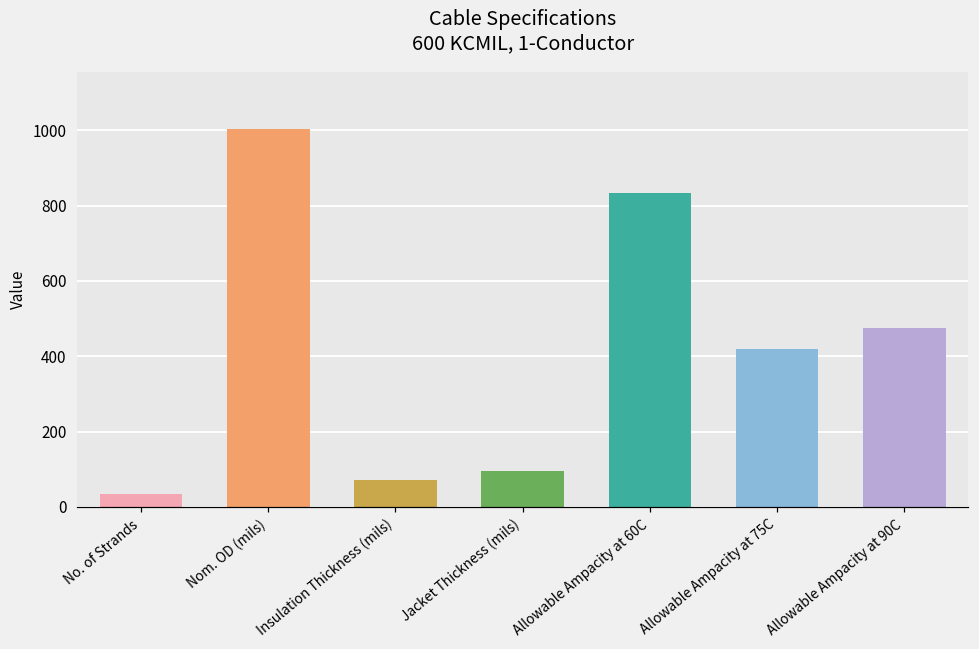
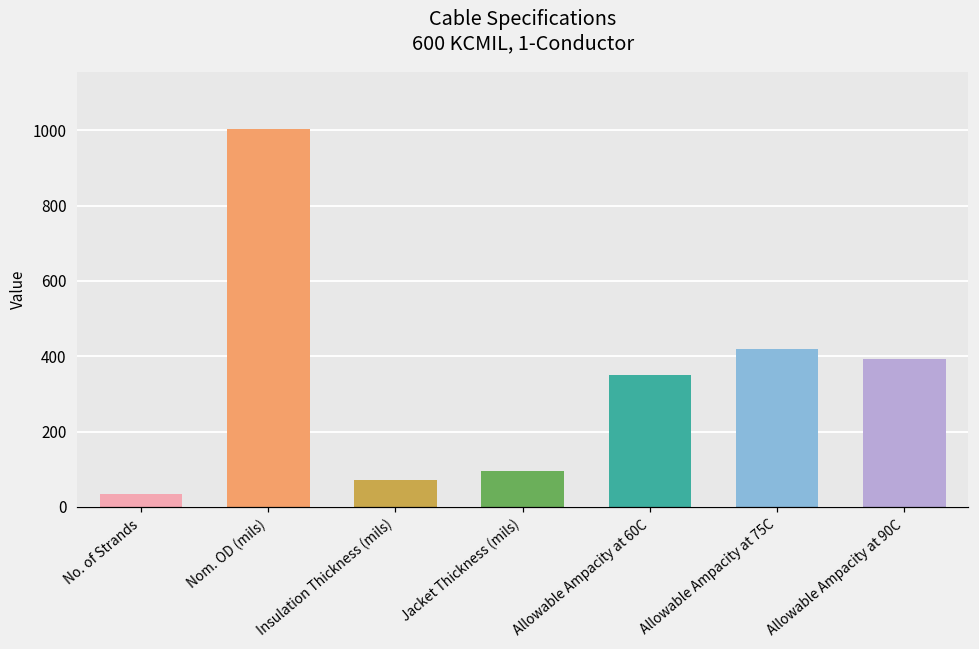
  {
    "No. of Strands": 30,
    "Nom. OD (mils)": 1000,
    "Insulation Thickness (mils)": 70,
    "Jacket Thickness (mils)": 100,
-   "Allowable Ampacity at 60C": 840,
+   "Allowable Ampacity at 60C": 350,
    "Allowable Ampacity at 75C": 420,
-   "Allowable Ampacity at 90C": 480
+   "Allowable Ampacity at 90C": 390
  }
